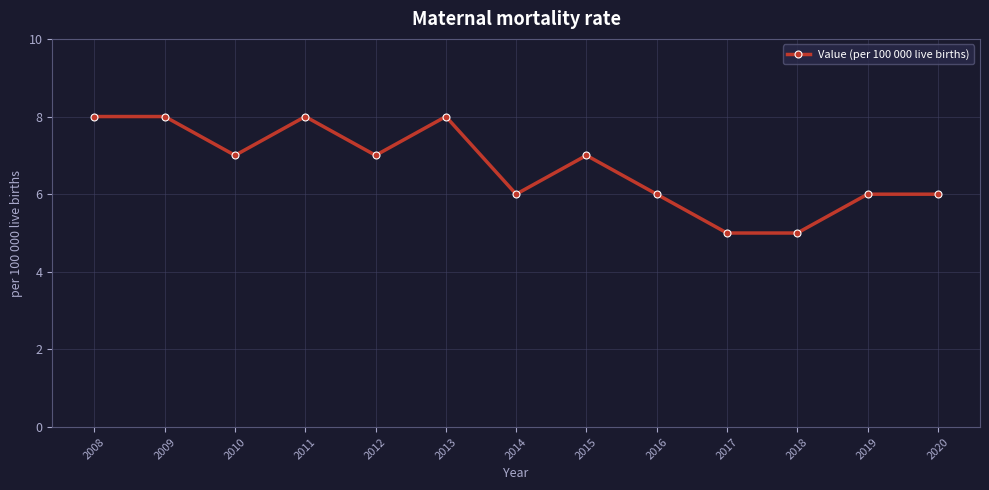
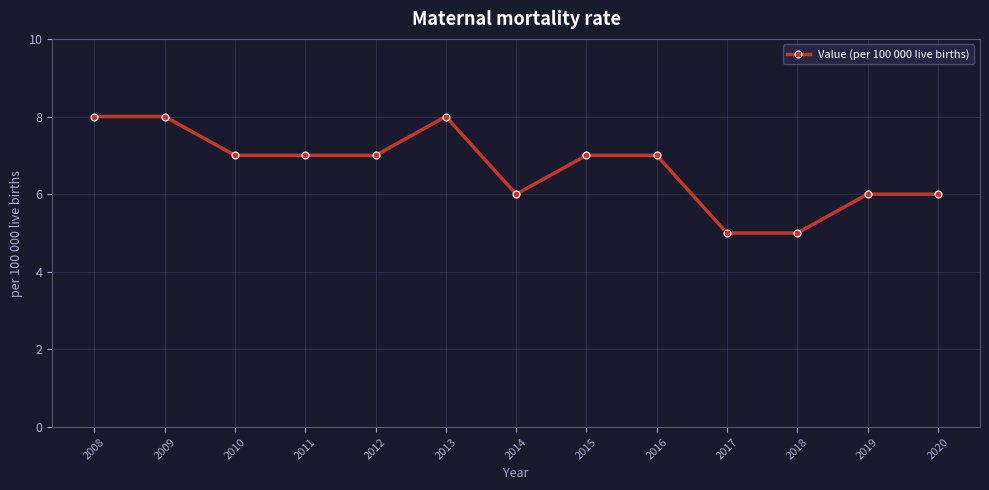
  {
    "2008": 8,
    "2009": 8,
    "2010": 7,
-   "2011": 8,
+   "2011": 7,
    "2012": 7,
    "2013": 8,
    "2014": 6,
    "2015": 7,
-   "2016": 6,
+   "2016": 7,
    "2017": 5,
    "2018": 5,
    "2019": 6,
    "2020": 6
  }
